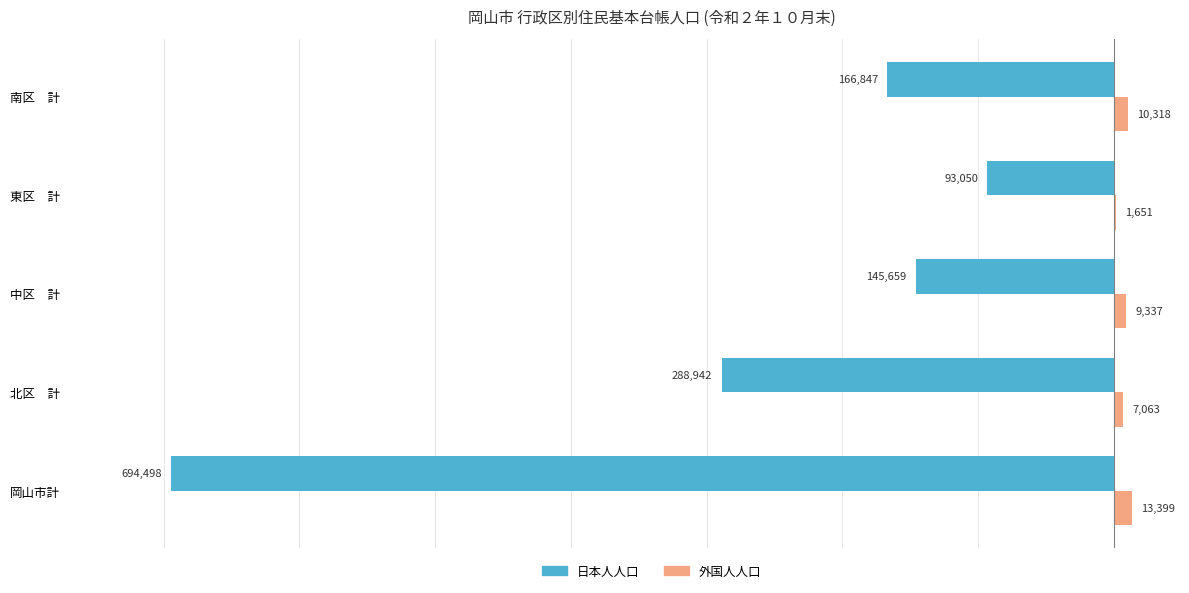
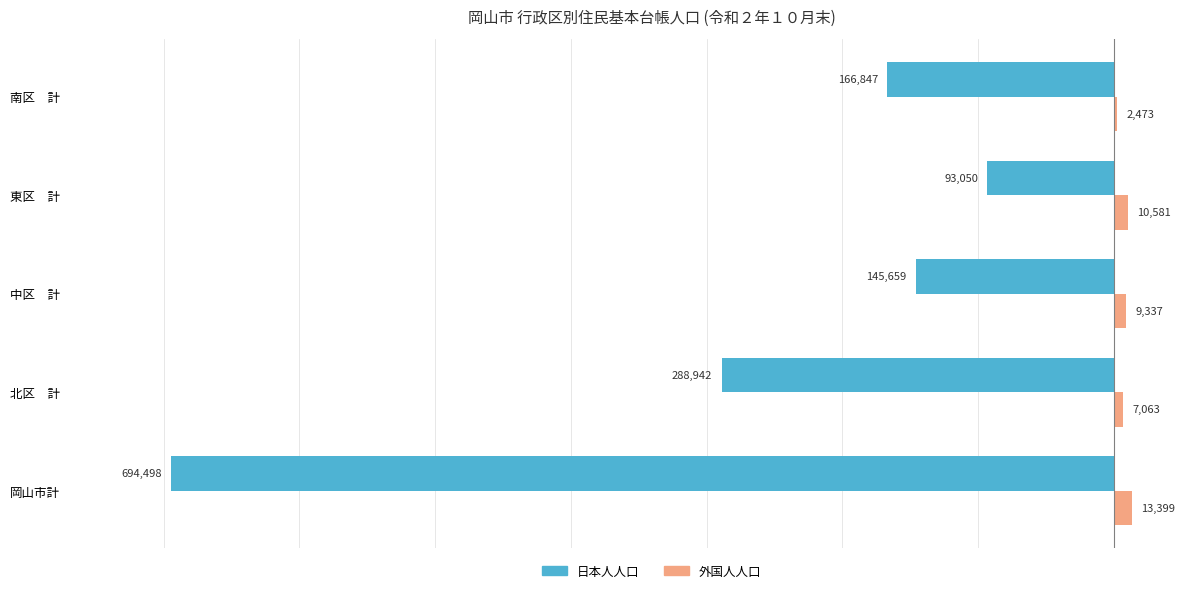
  {
    "外国人人口": {
-     "南区 計": "10,318",
-     "東区 計": "1,651",
+     "南区 計": "2,473",
+     "東区 計": "10,581",
      "中区 計": "9,337",
      "北区 計": "7,063",
      "岡山市計": "13,399"
    }
  }
